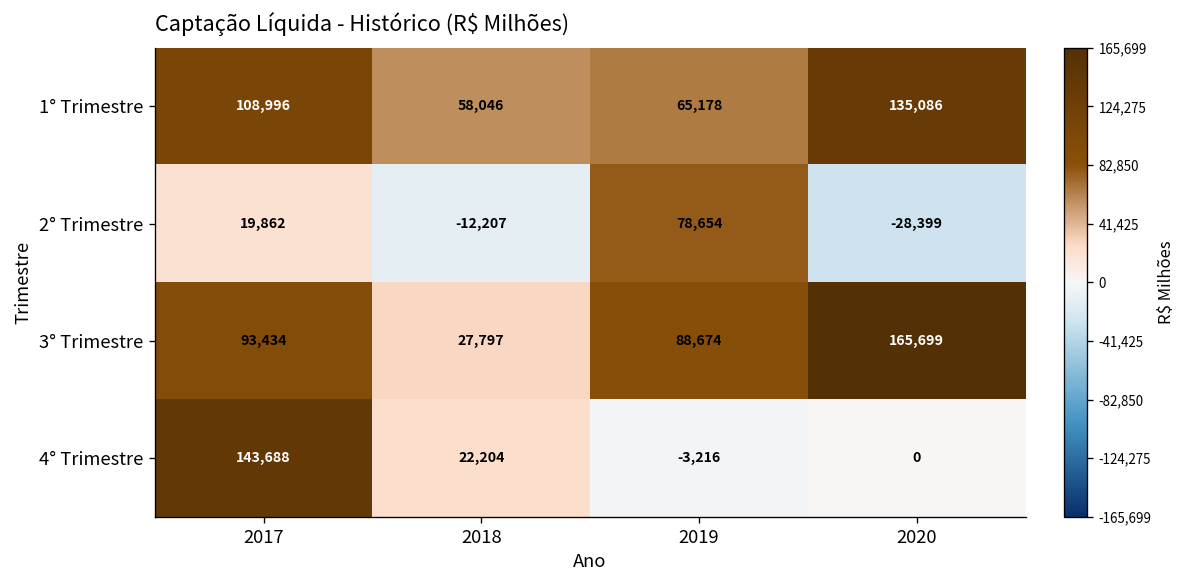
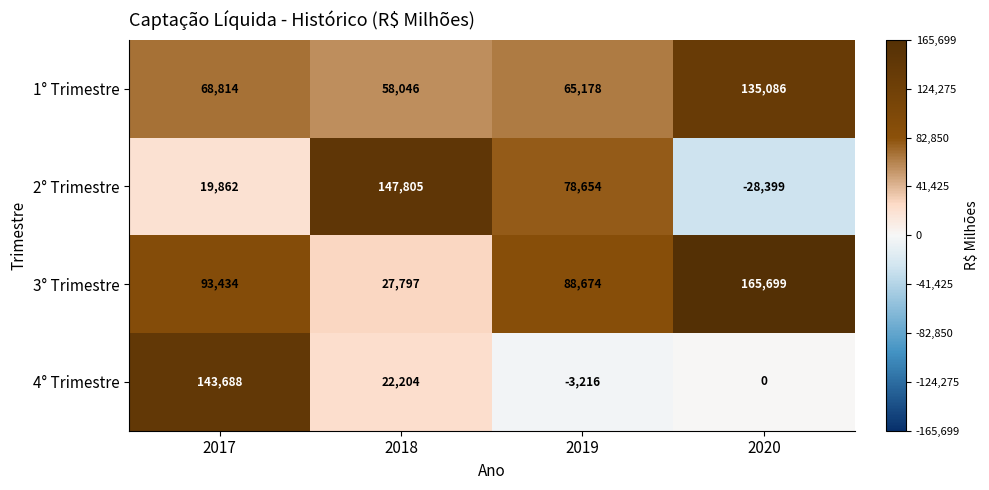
  {
    "1° Trimestre": {
-     "2017": "108,996",
+     "2017": "68,814",
      "2018": "58,046",
      "2019": "65,178",
      "2020": "135,086"
    },
    "2° Trimestre": {
      "2017": "19,862",
-     "2018": "-12,207",
+     "2018": "147,805",
      "2019": "78,654",
      "2020": "-28,399"
    },
    "3° Trimestre": {
      "2017": "93,434",
      "2018": "27,797",
      "2019": "88,674",
      "2020": "165,699"
    },
    "4° Trimestre": {
      "2017": "143,688",
      "2018": "22,204",
      "2019": "-3,216",
      "2020": "0"
    }
  }
